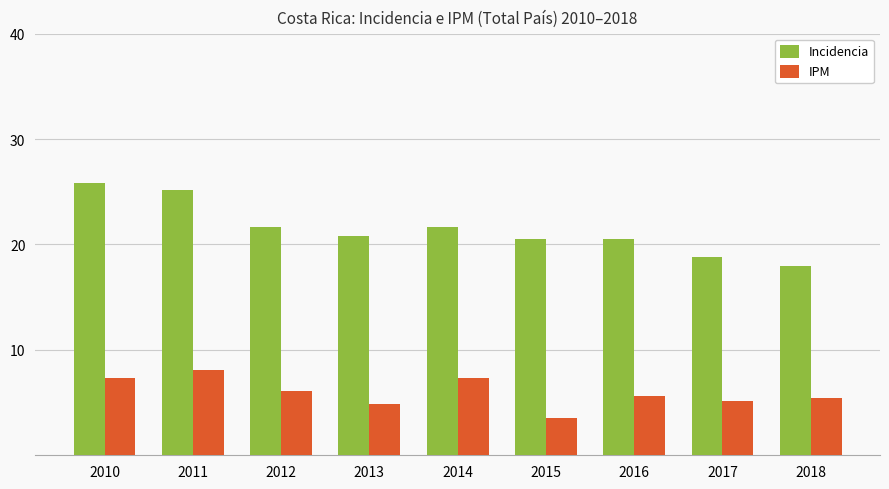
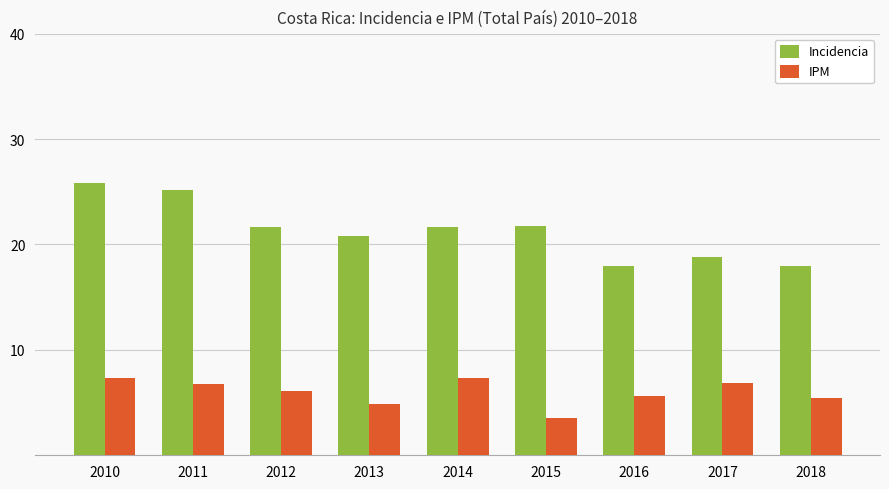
  {
    "Incidencia": {
      "2010": 25.9,
      "2011": 25.2,
      "2012": 21.7,
      "2013": 20.8,
      "2014": 21.7,
-     "2015": 20.5,
-     "2016": 20.5,
+     "2015": 21.8,
+     "2016": 17.9,
      "2017": 18.8,
      "2018": 17.9
    },
    "IPM": {
      "2010": 7.3,
-     "2011": 8.1,
+     "2011": 6.8,
      "2012": 6.1,
      "2013": 4.8,
      "2014": 7.3,
      "2015": 3.5,
      "2016": 5.6,
-     "2017": 5.1,
+     "2017": 6.9,
      "2018": 5.5
    }
  }
